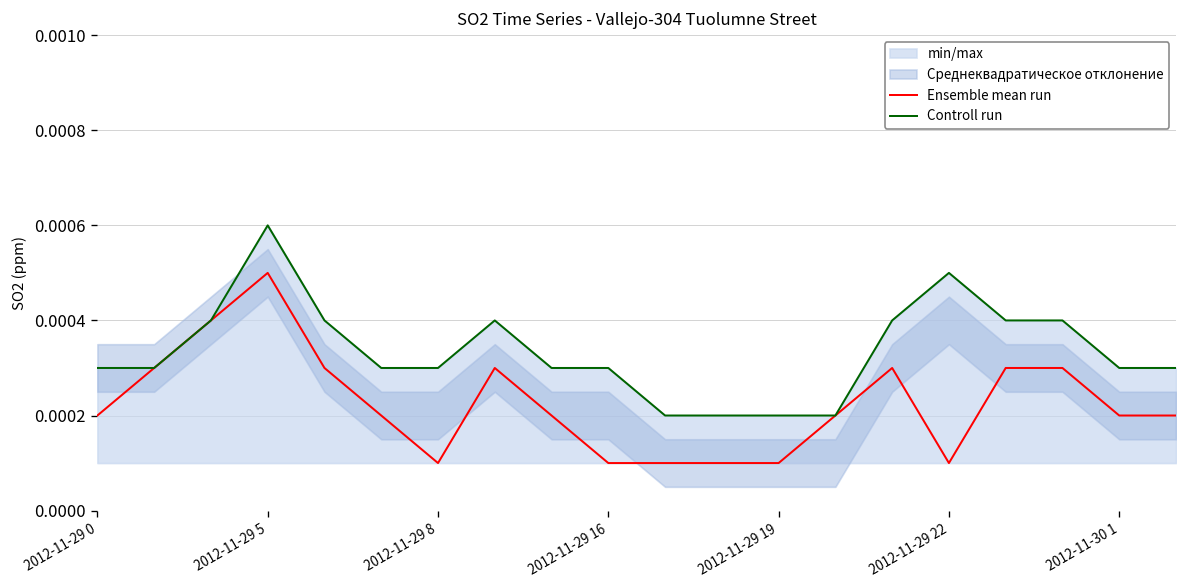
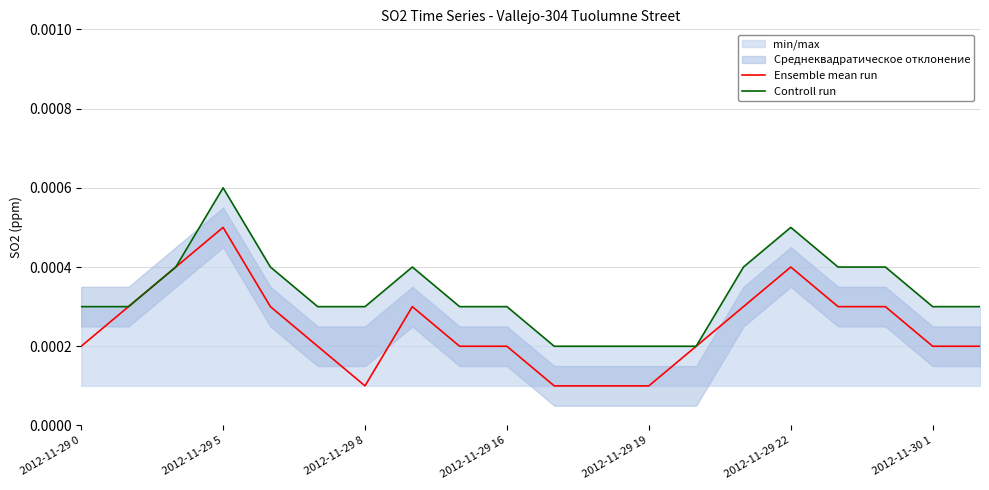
  {
    "Ensemble mean run": {
      "2012-11-29 0": 0.0002,
      "2012-11-29 5": 0.0005,
      "2012-11-29 8": 0.0001,
-     "2012-11-29 16": 0.0001,
+     "2012-11-29 16": 0.0002,
      "2012-11-29 19": 0.0001,
-     "2012-11-29 22": 0.0001,
+     "2012-11-29 22": 0.0004,
      "2012-11-30 1": 0.0002
    }
  }
